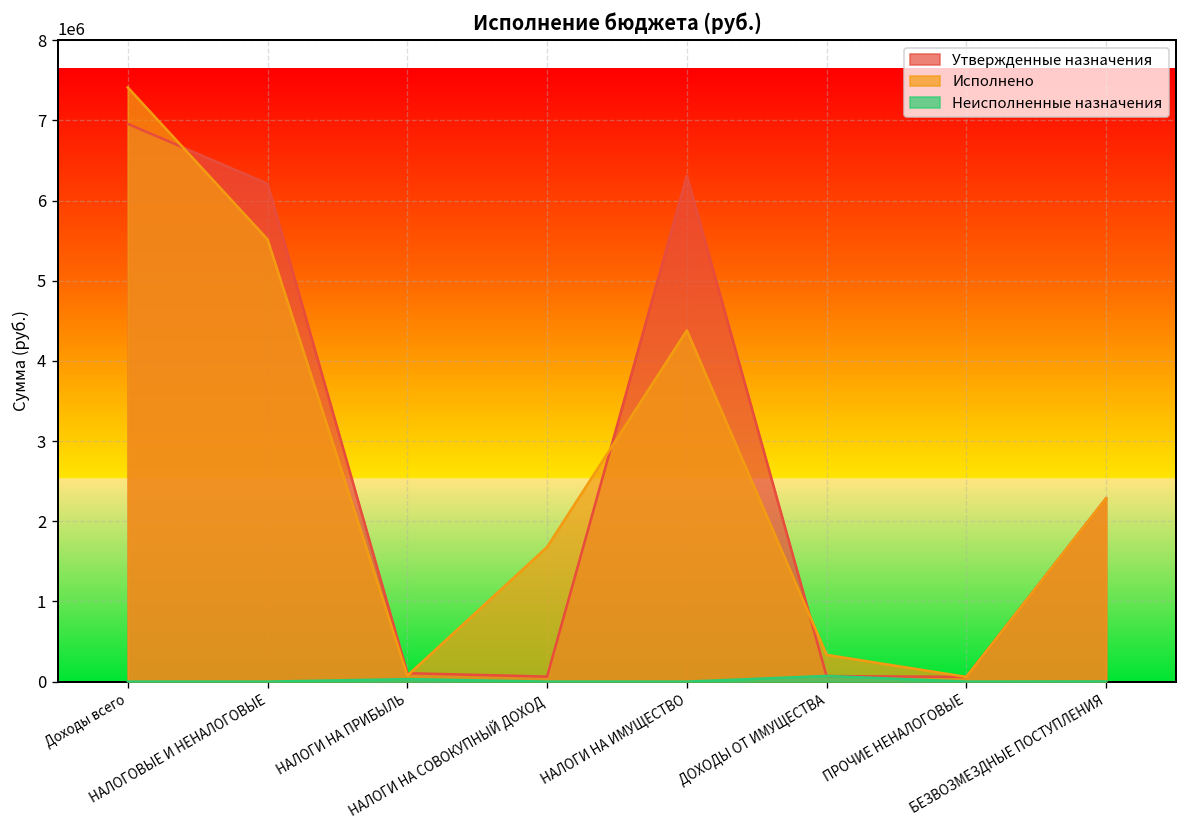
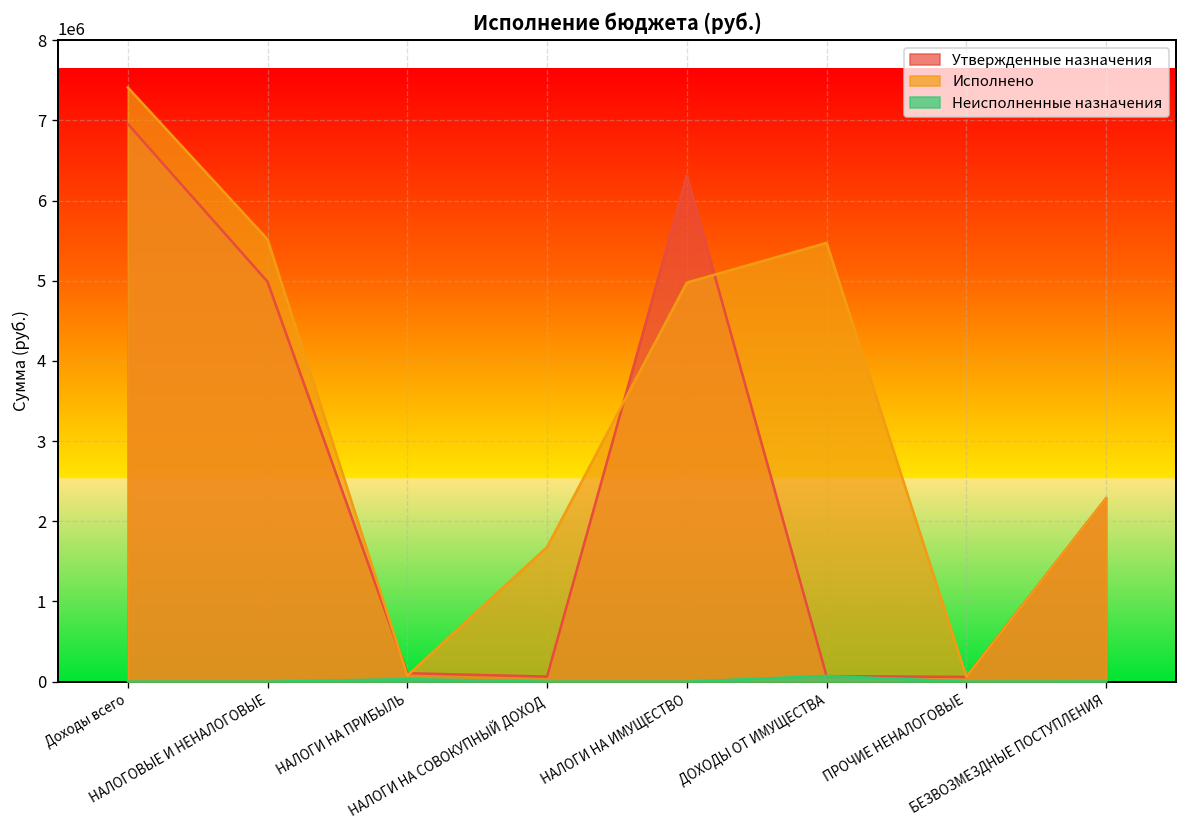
  {
    "Утвержденные назначения": {
      "Доходы всего": 7000000,
-     "НАЛОГОВЫЕ И НЕНАЛОГОВЫЕ": 6200000,
+     "НАЛОГОВЫЕ И НЕНАЛОГОВЫЕ": 5000000,
      "НАЛОГИ НА СОВОКУПНЫЙ ДОХОД": 100000,
      "НАЛОГИ НА ИМУЩЕСТВО": 6300000
    },
    "Исполнено": {
      "Доходы всего": 7400000,
      "НАЛОГОВЫЕ И НЕНАЛОГОВЫЕ": 5500000,
      "НАЛОГИ НА СОВОКУПНЫЙ ДОХОД": 1700000,
-     "НАЛОГИ НА ИМУЩЕСТВО": 4400000,
-     "ДОХОДЫ ОТ ИМУЩЕСТВА": 300000
+     "НАЛОГИ НА ИМУЩЕСТВО": 5000000,
+     "ДОХОДЫ ОТ ИМУЩЕСТВА": 5500000
    },
    "Неисполненные назначения": {
      "Доходы всего": 0,
      "НАЛОГОВЫЕ И НЕНАЛОГОВЫЕ": 0,
      "НАЛОГИ НА ПРИБЫЛЬ": 0,
      "НАЛОГИ НА СОВОКУПНЫЙ ДОХОД": 0,
      "НАЛОГИ НА ИМУЩЕСТВО": 0,
      "ПРОЧИЕ НЕНАЛОГОВЫЕ": 0,
      "БЕЗВОЗМЕЗДНЫЕ ПОСТУПЛЕНИЯ": 0
    }
  }
